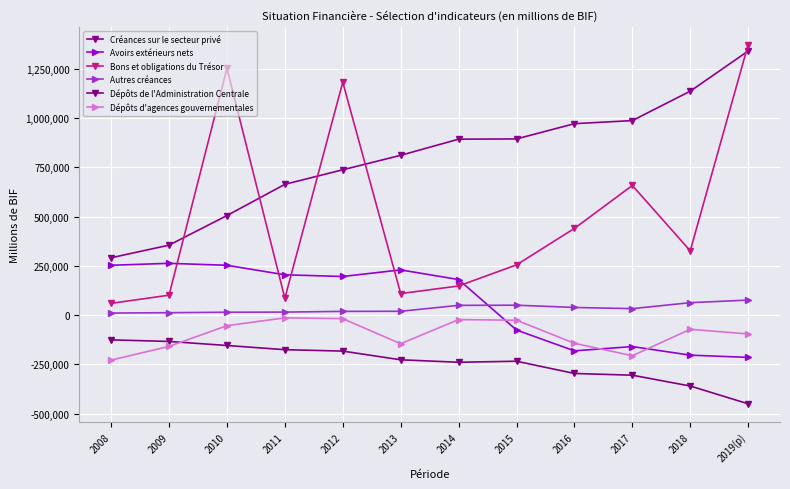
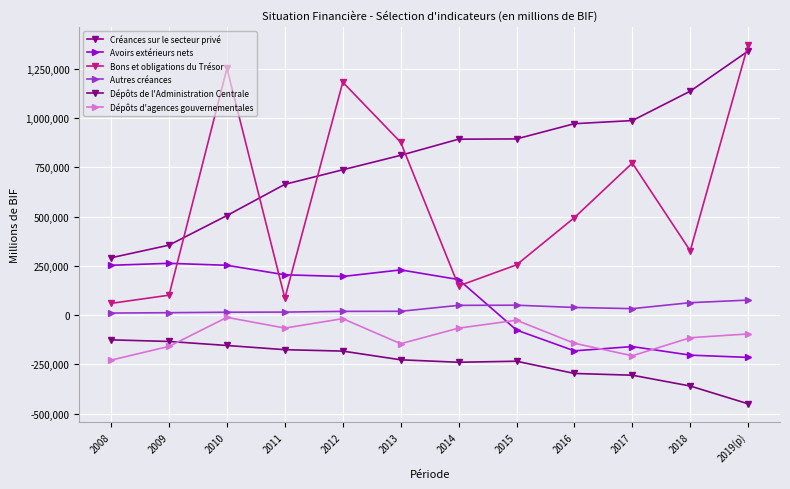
  {
    "Bons et obligations du Trésor": {
      "2008": "60,000",
      "2009": "100,000",
      "2011": "90,000",
      "2012": "1,180,000",
-     "2013": "110,000",
+     "2013": "880,000",
      "2014": "150,000",
      "2015": "250,000",
-     "2016": "440,000",
-     "2017": "660,000",
+     "2016": "490,000",
+     "2017": "770,000",
      "2018": "330,000",
      "2019(p)": "1,370,000"
    },
    "Dépôts d'agences gouvernementales": {
      "2008": "-230,000",
      "2009": "-160,000",
-     "2010": "-50,000",
-     "2011": "-10,000",
+     "2010": "-10,000",
+     "2011": "-70,000",
      "2012": "-20,000",
      "2013": "-150,000",
-     "2014": "-20,000",
+     "2014": "-70,000",
      "2015": "-30,000",
      "2016": "-140,000",
      "2017": "-210,000",
-     "2018": "-70,000",
+     "2018": "-120,000",
      "2019(p)": "-100,000"
    }
  }
